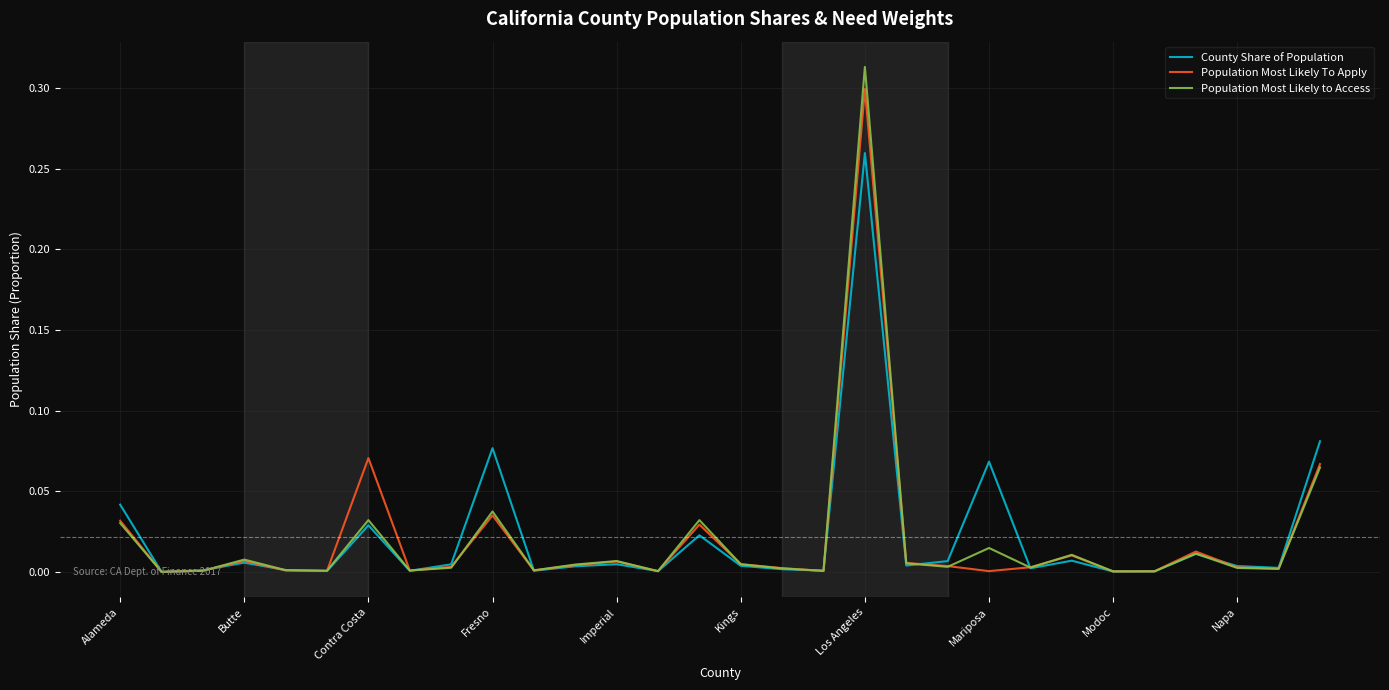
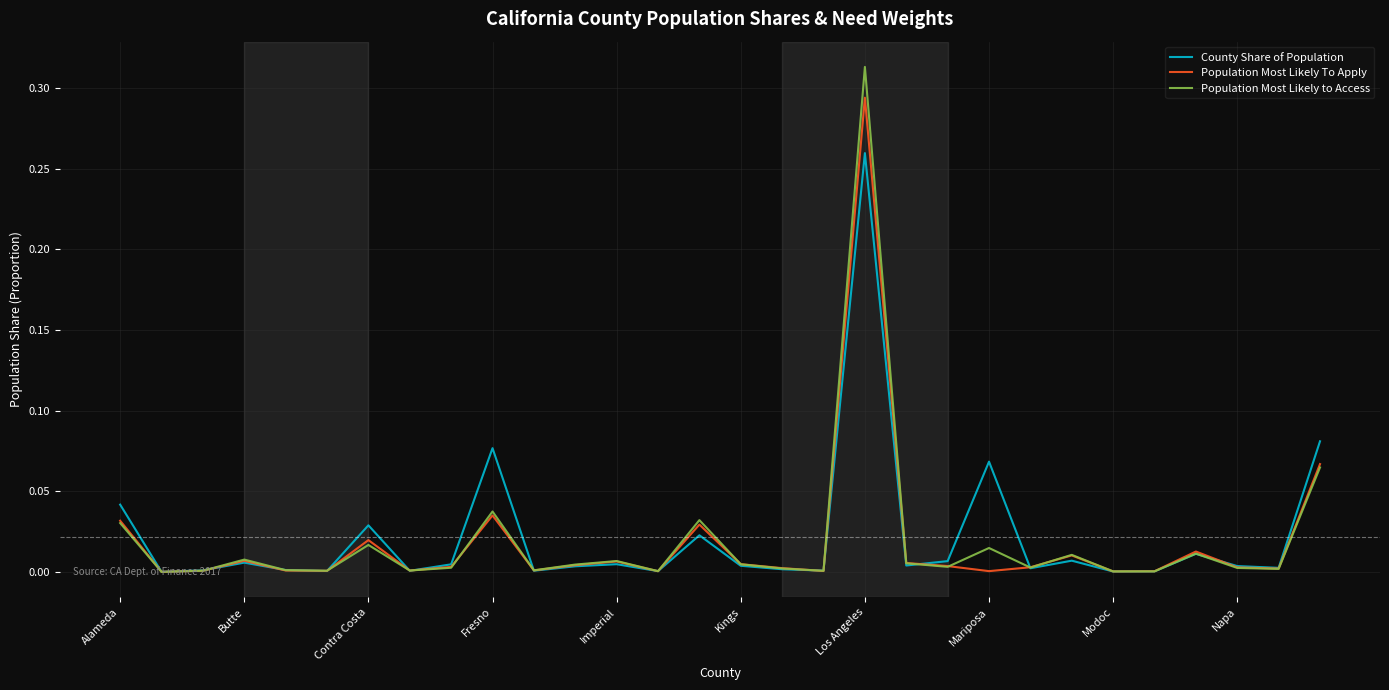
  {
    "County Share of Population": {
      "Alameda": 0.042,
      "Contra Costa": 0.029,
      "Fresno": 0.077,
      "Imperial": 0.005,
      "Los Angeles": 0.260,
      "Mariposa": 0.068
    },
    "Population Most Likely To Apply": {
-     "Contra Costa": 0.071,
+     "Contra Costa": 0.020,
      "Fresno": 0.035,
-     "Los Angeles": 0.299,
+     "Los Angeles": 0.294,
      "Mariposa": 0.000
    },
    "Population Most Likely to Access": {
-     "Contra Costa": 0.032,
+     "Contra Costa": 0.017,
      "Fresno": 0.037,
      "Los Angeles": 0.313,
      "Mariposa": 0.015
    }
  }
